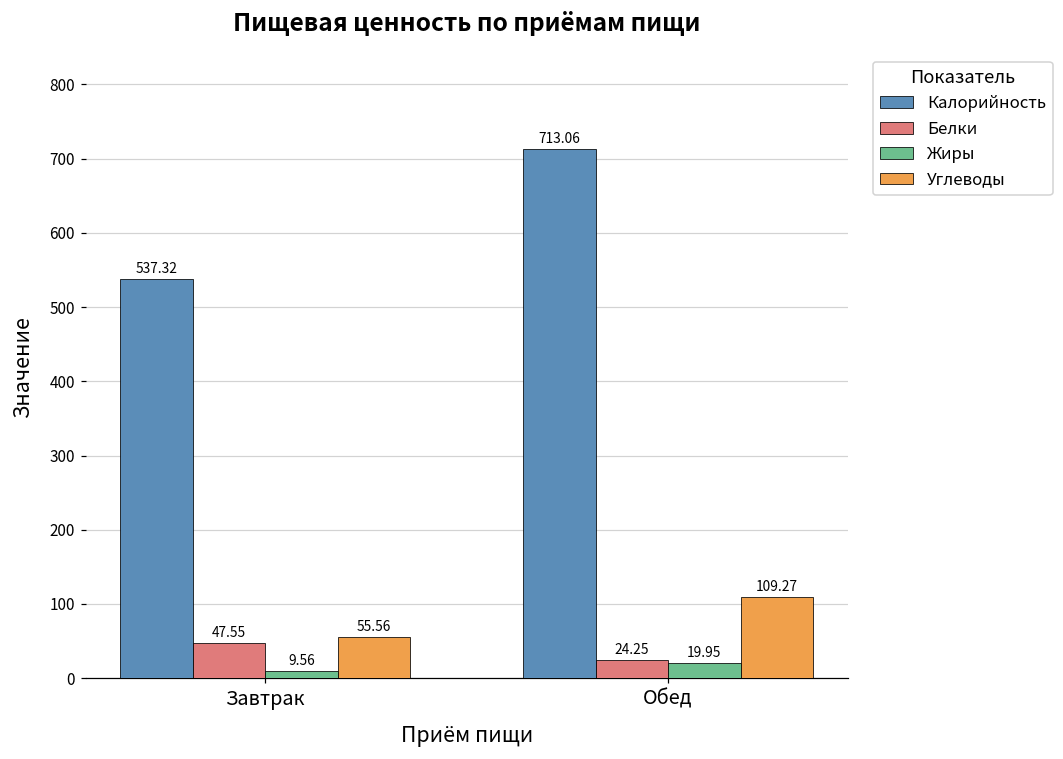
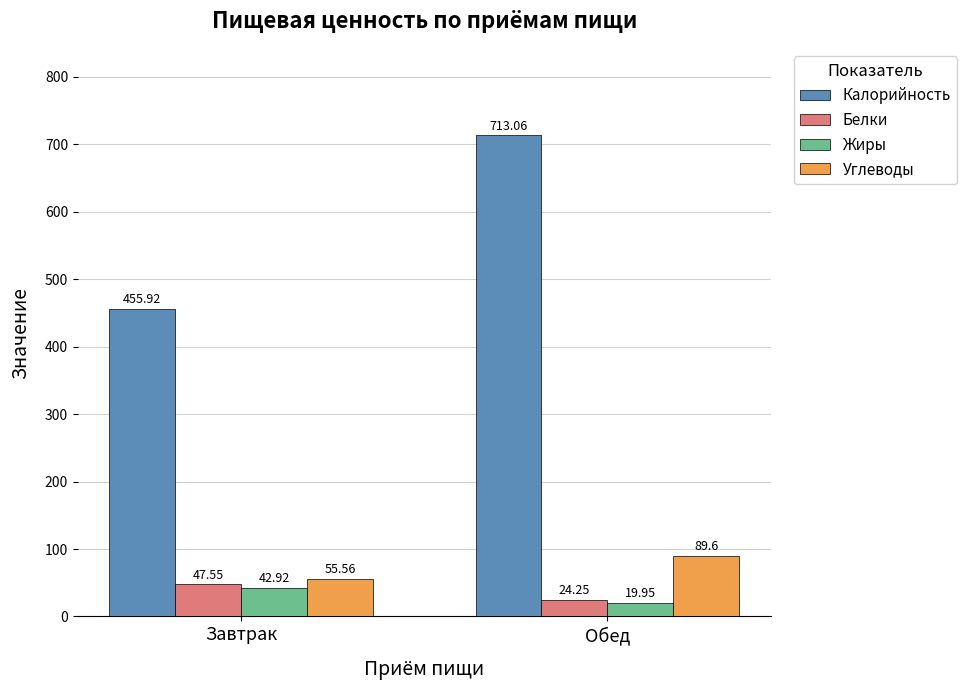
  {
    "Калорийность": {
-     "Завтрак": 537.32,
+     "Завтрак": 455.92,
      "Обед": 713.06
    },
    "Белки": {
      "Завтрак": 47.55,
      "Обед": 24.25
    },
    "Жиры": {
-     "Завтрак": 9.56,
+     "Завтрак": 42.92,
      "Обед": 19.95
    },
    "Углеводы": {
      "Завтрак": 55.56,
-     "Обед": 109.27
+     "Обед": 89.6
    }
  }
